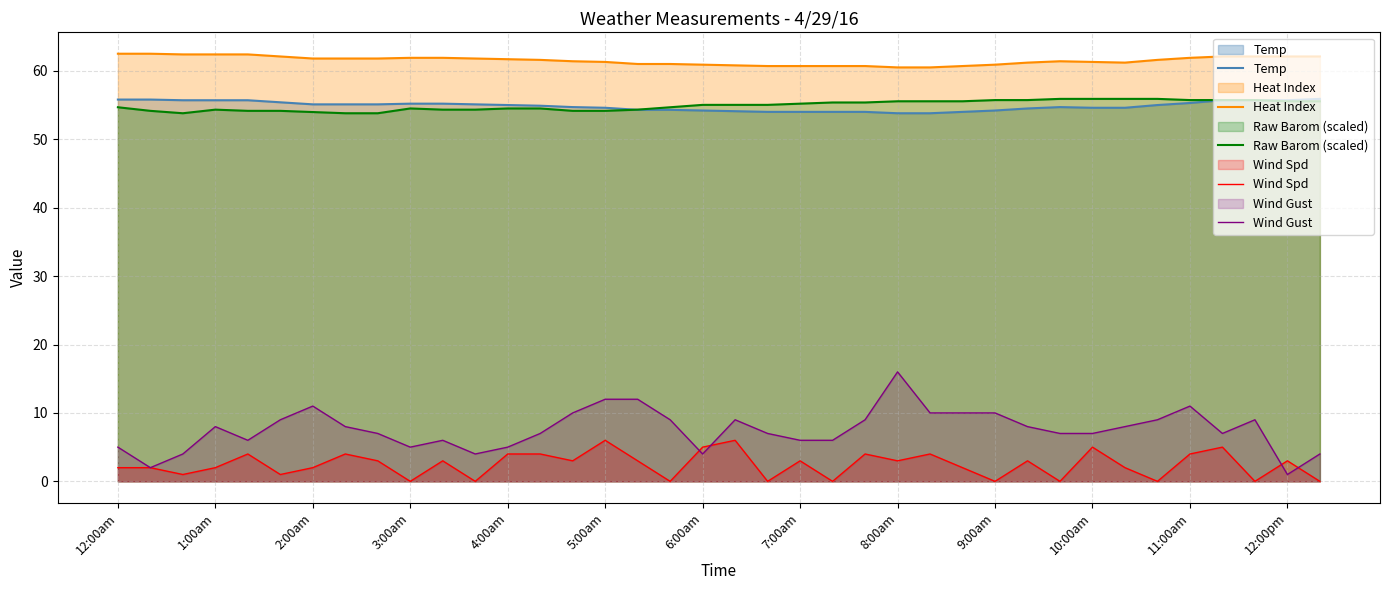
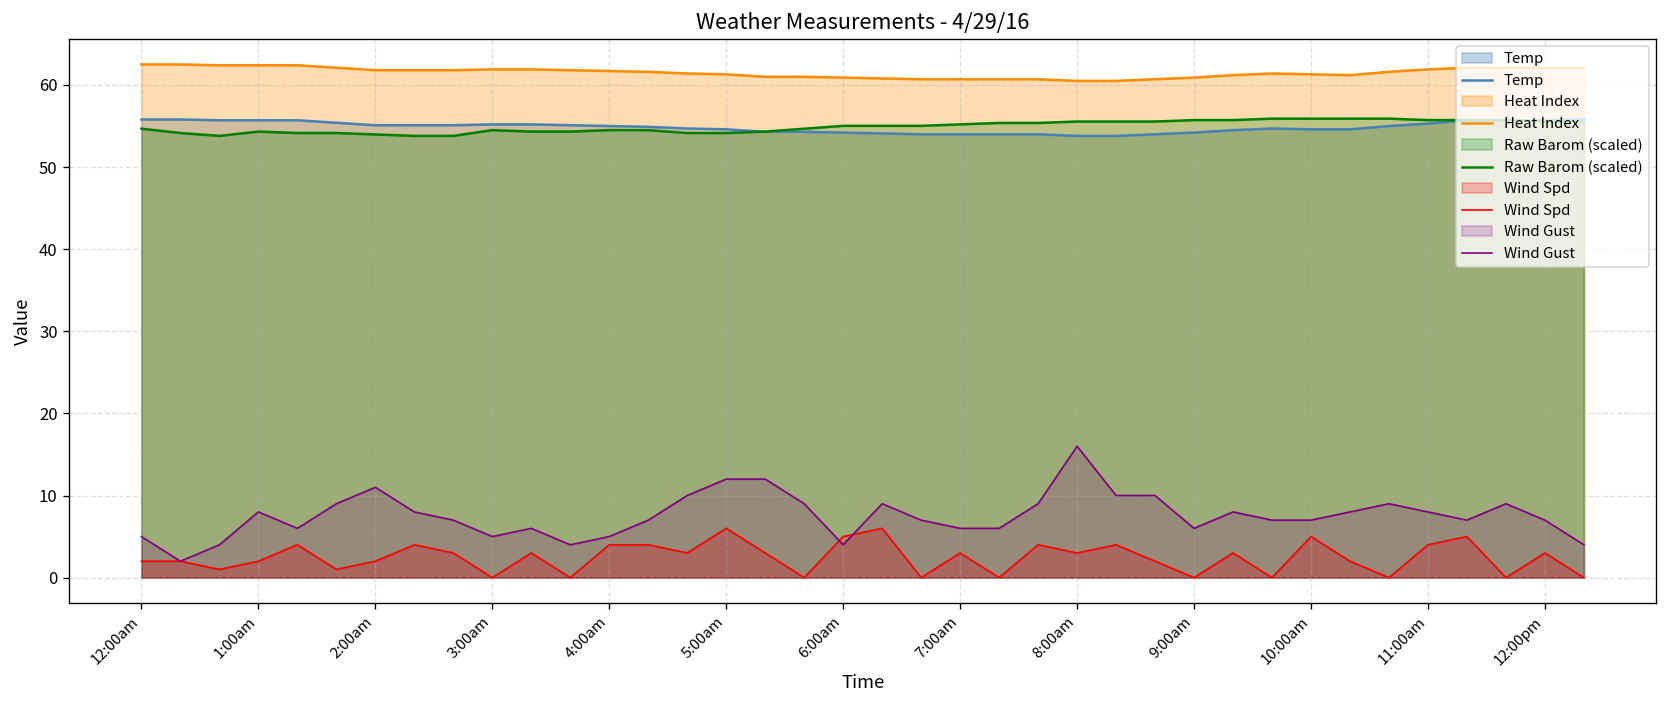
  {
    "Wind Gust": {
      "12:00am": 5,
      "1:00am": 8,
      "2:00am": 11,
      "3:00am": 5,
      "4:00am": 5,
      "5:00am": 12,
      "6:00am": 4,
      "7:00am": 6,
      "8:00am": 16,
-     "9:00am": 10,
+     "9:00am": 6,
      "10:00am": 7,
-     "11:00am": 11,
-     "12:00pm": 1
+     "11:00am": 8,
+     "12:00pm": 7
    }
  }
